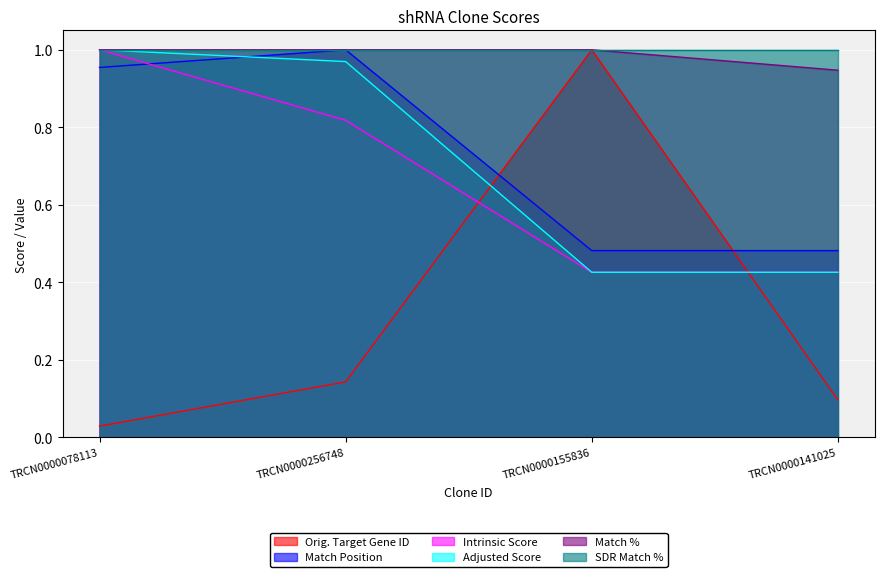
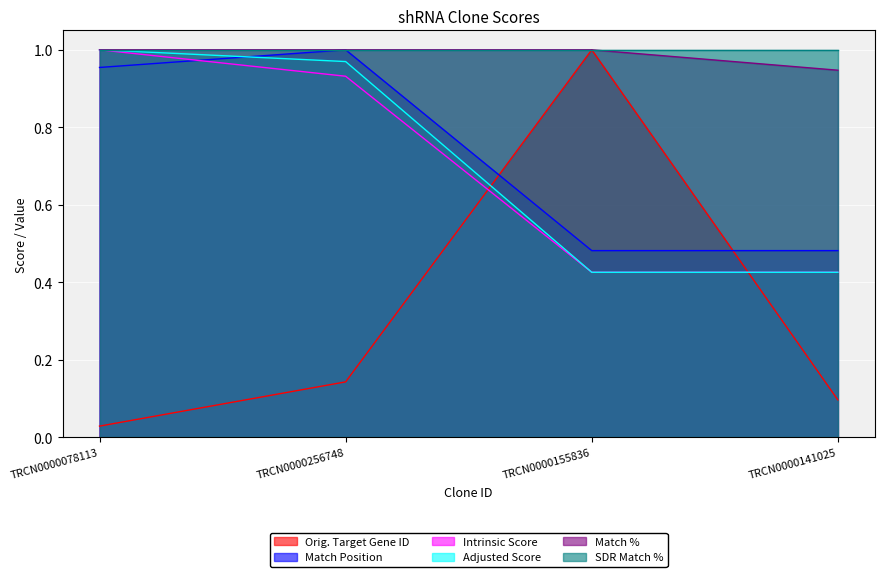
  {
    "Orig. Target Gene ID": {
      "TRCN0000078113": 0.03,
      "TRCN0000256748": 0.14,
      "TRCN0000141025": 0.10
    },
    "Match Position": {
      "TRCN0000078113": 0.95,
      "TRCN0000155836": 0.48,
      "TRCN0000141025": 0.48
    },
    "Intrinsic Score": {
-     "TRCN0000256748": 0.82
+     "TRCN0000256748": 0.93
    },
    "Adjusted Score": {
      "TRCN0000256748": 0.97
    },
    "Match %": {
      "TRCN0000141025": 0.95
    },
    "SDR Match %": {
      "TRCN0000141025": 1.00
    }
  }
